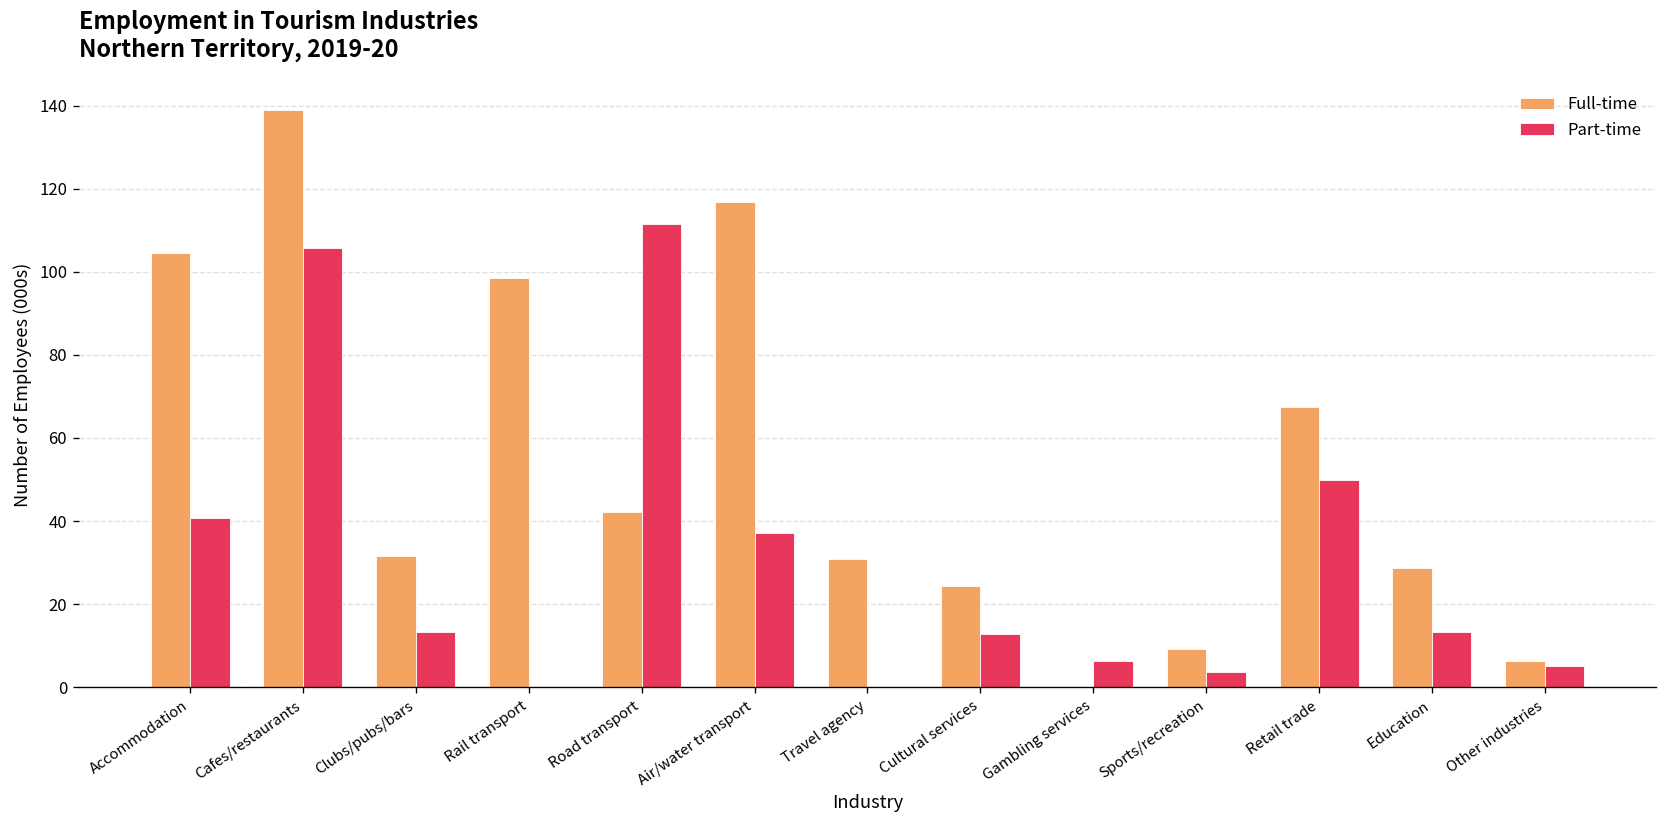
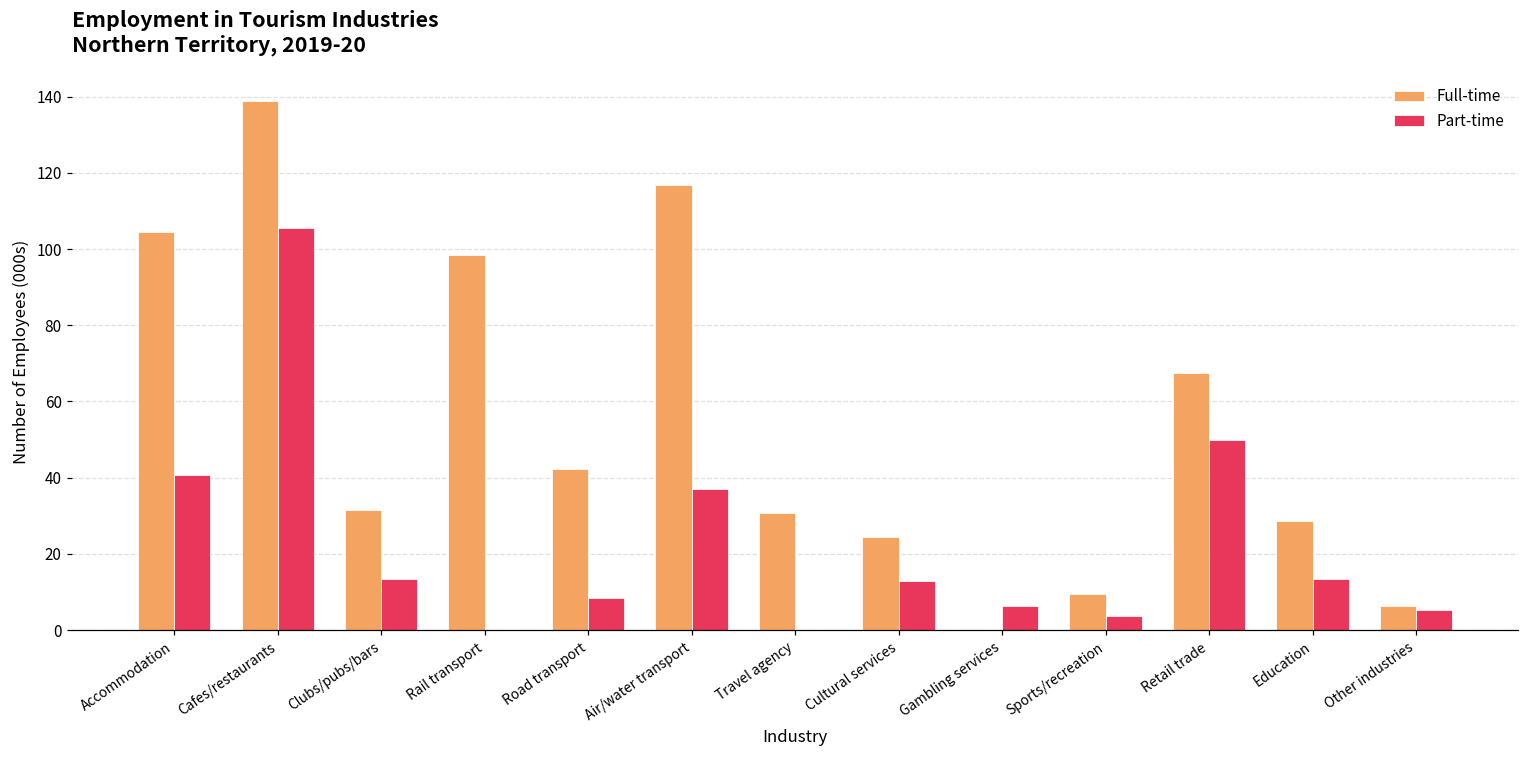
  {
    "Full-time": {
      "Accommodation": 105,
      "Cafes/restaurants": 139,
      "Clubs/pubs/bars": 32,
      "Rail transport": 99,
      "Road transport": 42,
      "Air/water transport": 117,
      "Travel agency": 31,
      "Cultural services": 24,
      "Gambling services": 0,
      "Sports/recreation": 9,
      "Retail trade": 68,
      "Education": 29,
      "Other industries": 6
    },
    "Part-time": {
      "Accommodation": 41,
      "Cafes/restaurants": 106,
      "Clubs/pubs/bars": 13,
      "Rail transport": 0,
-     "Road transport": 111,
+     "Road transport": 8,
      "Air/water transport": 37,
      "Travel agency": 0,
      "Cultural services": 13,
      "Gambling services": 6,
      "Sports/recreation": 4,
      "Retail trade": 50,
      "Education": 13,
      "Other industries": 5
    }
  }
